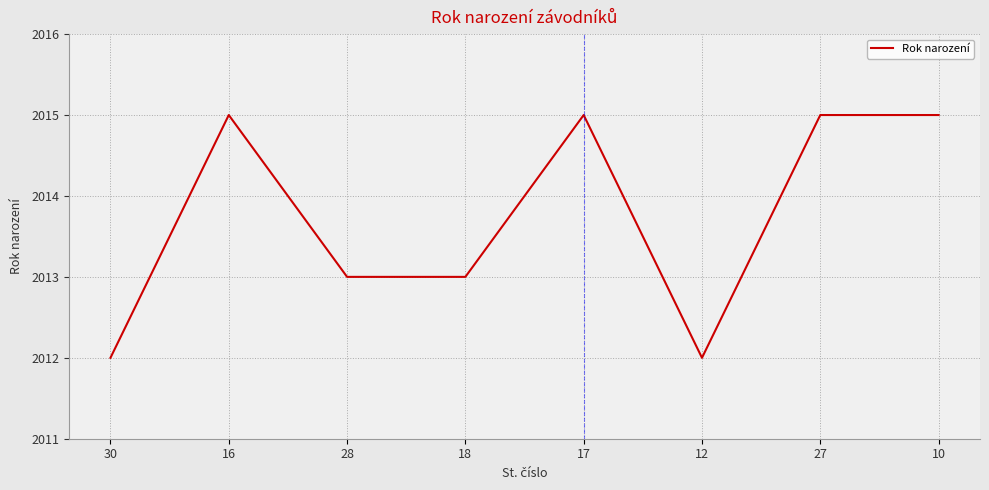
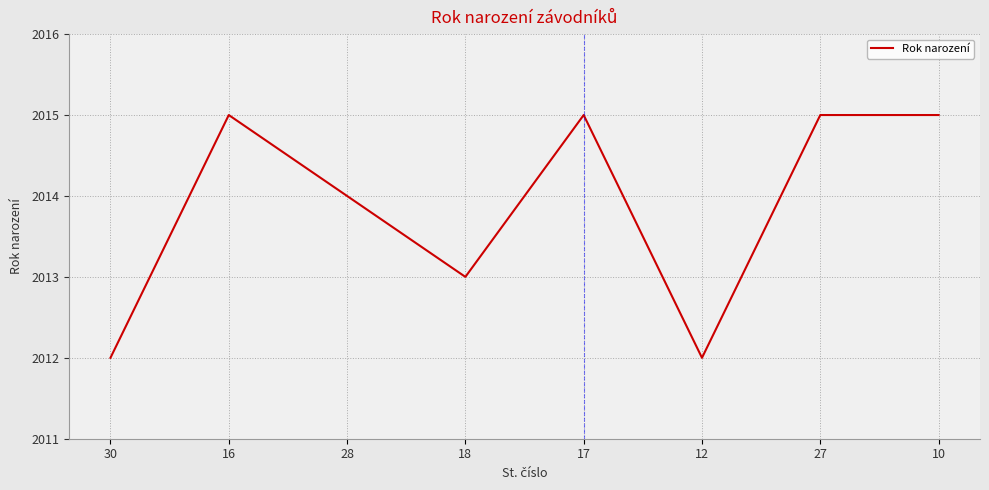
  {
    "30": 2012,
    "16": 2015,
-   "28": 2013,
+   "28": 2014,
    "18": 2013,
    "17": 2015,
    "12": 2012,
    "27": 2015,
    "10": 2015
  }
